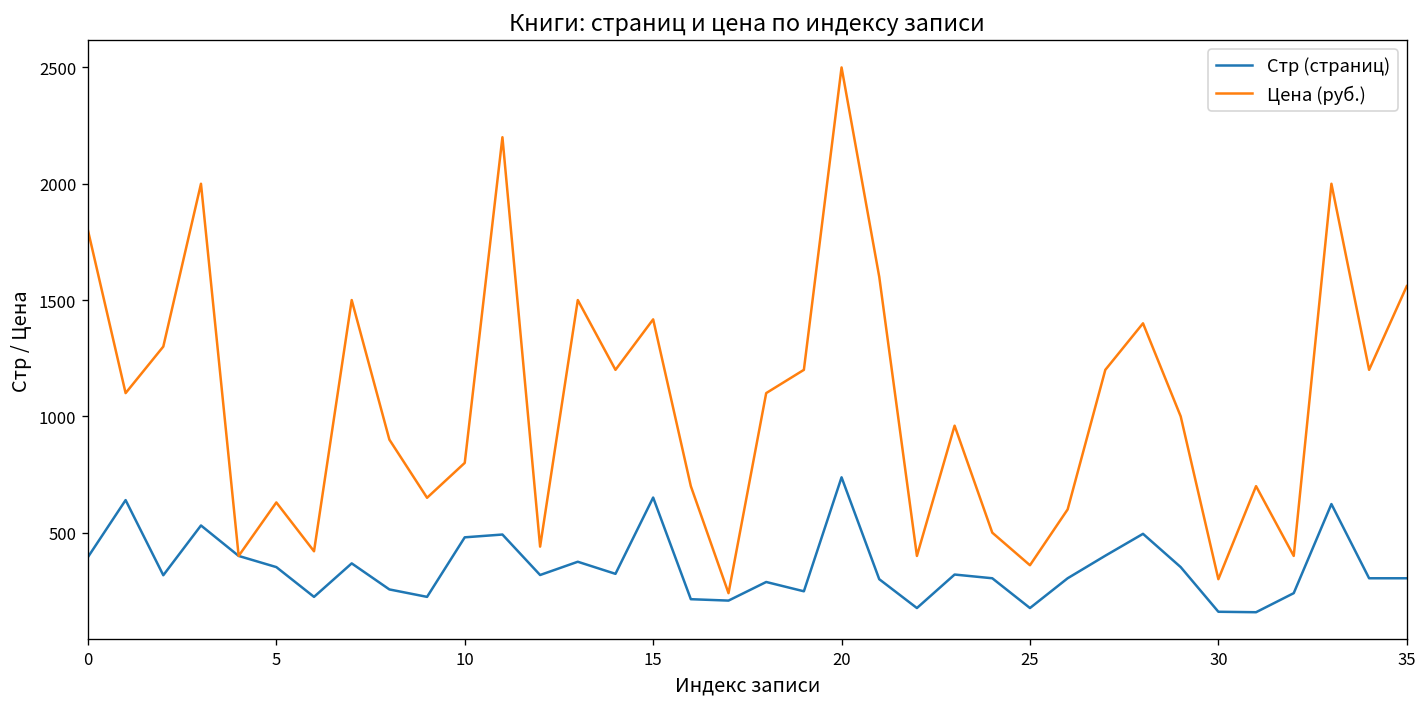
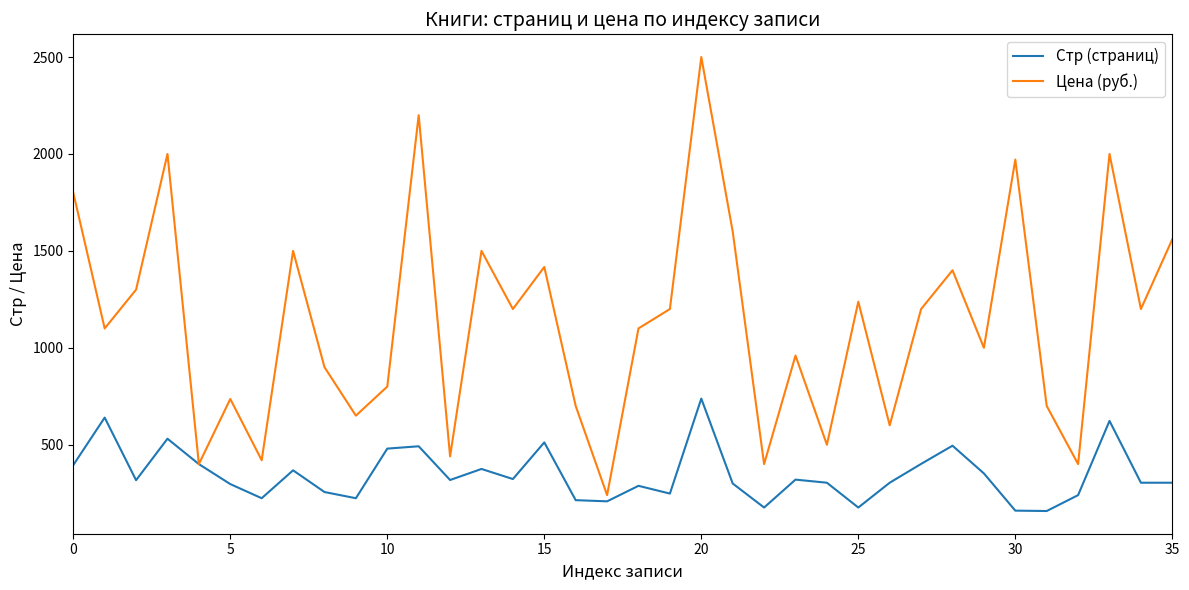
  {
    "Стр (страниц)": {
      "0": 400,
-     "5": 350,
+     "5": 300,
      "10": 480,
-     "15": 650,
+     "15": 510,
      "20": 740,
      "25": 180,
      "30": 160,
      "35": 300
    },
    "Цена (руб.)": {
      "0": 1800,
-     "5": 630,
+     "5": 740,
      "10": 800,
      "15": 1420,
      "20": 2500,
-     "25": 360,
-     "30": 300,
+     "25": 1240,
+     "30": 1970,
      "35": 1560
    }
  }
